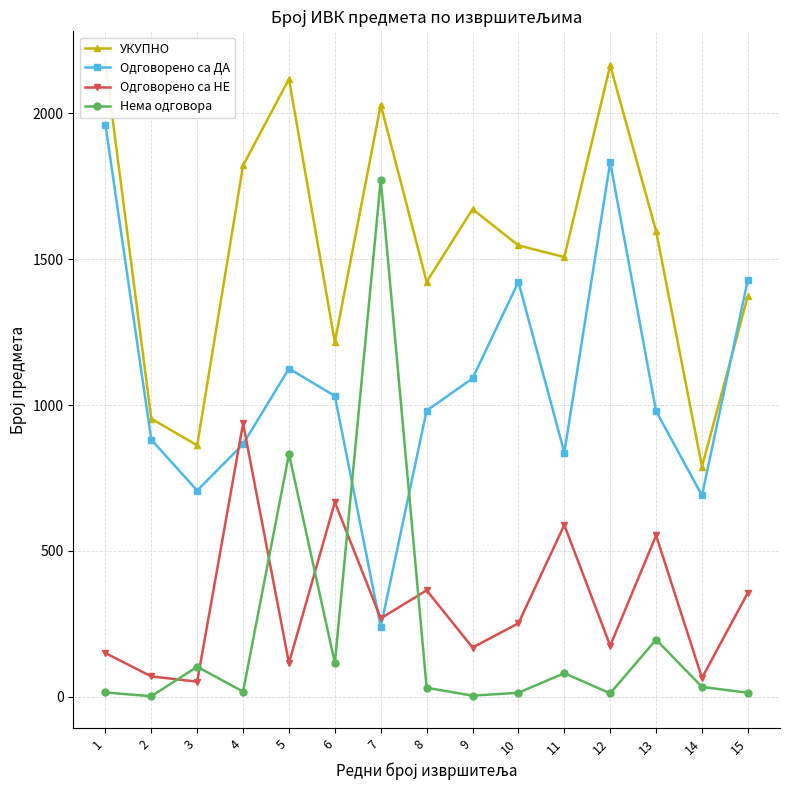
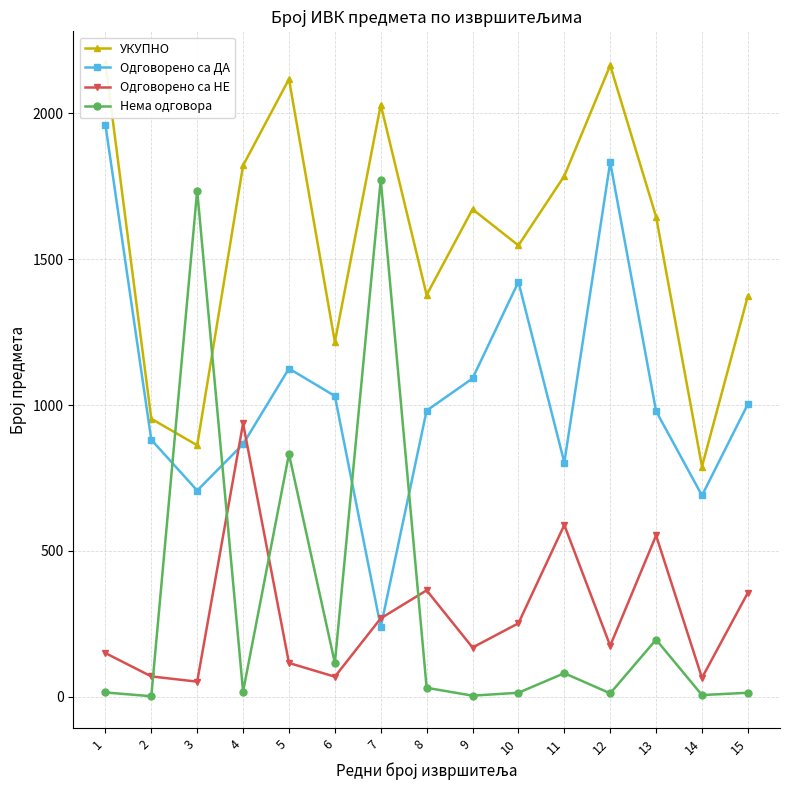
  {
    "УКУПНО": {
      "2": 950,
      "3": 860,
      "4": 1820,
      "5": 2120,
      "6": 1220,
      "7": 2030,
-     "8": 1420,
+     "8": 1380,
      "9": 1670,
      "10": 1550,
-     "11": 1510,
+     "11": 1790,
      "12": 2160,
-     "13": 1600,
+     "13": 1650,
      "14": 790,
      "15": 1370
    },
    "Одговорено са ДА": {
      "1": 1960,
      "2": 880,
      "3": 710,
      "4": 870,
      "5": 1130,
      "6": 1030,
      "7": 240,
      "8": 980,
      "9": 1090,
      "10": 1420,
-     "11": 840,
+     "11": 800,
      "12": 1830,
      "13": 980,
      "14": 690,
-     "15": 1430
+     "15": 1000
    },
    "Одговорено са НЕ": {
      "1": 150,
      "2": 70,
      "3": 50,
      "4": 940,
      "5": 120,
-     "6": 670,
+     "6": 70,
      "7": 270,
      "8": 370,
      "9": 170,
      "10": 250,
      "11": 590,
      "12": 180,
      "13": 550,
      "14": 70,
      "15": 360
    },
    "Нема одговора": {
      "1": 20,
      "2": 0,
-     "3": 100,
+     "3": 1740,
      "4": 20,
      "5": 830,
      "6": 120,
      "7": 1770,
      "8": 30,
      "9": 0,
      "10": 10,
      "11": 80,
      "12": 10,
      "13": 200,
-     "14": 30,
+     "14": 10,
      "15": 10
    }
  }
